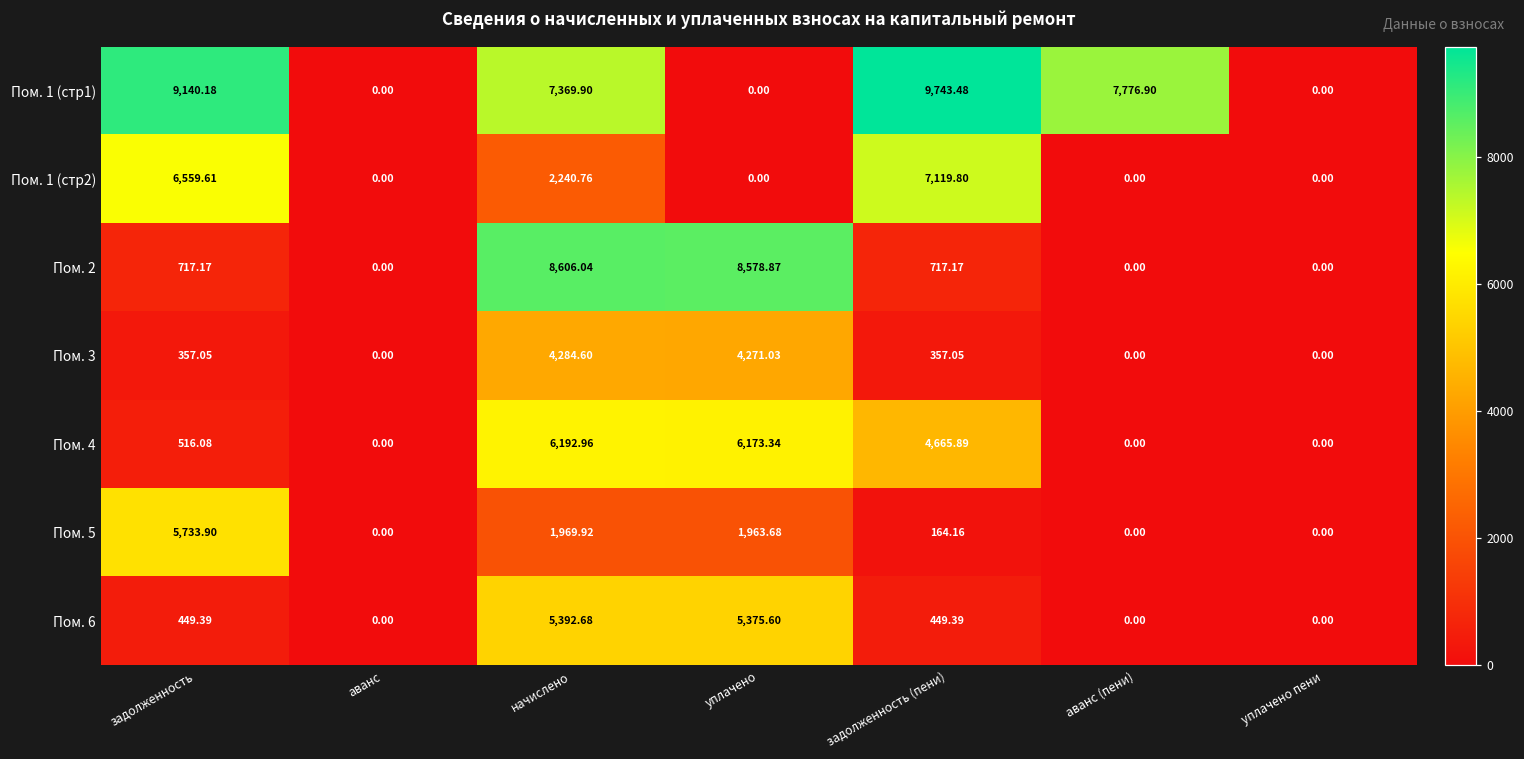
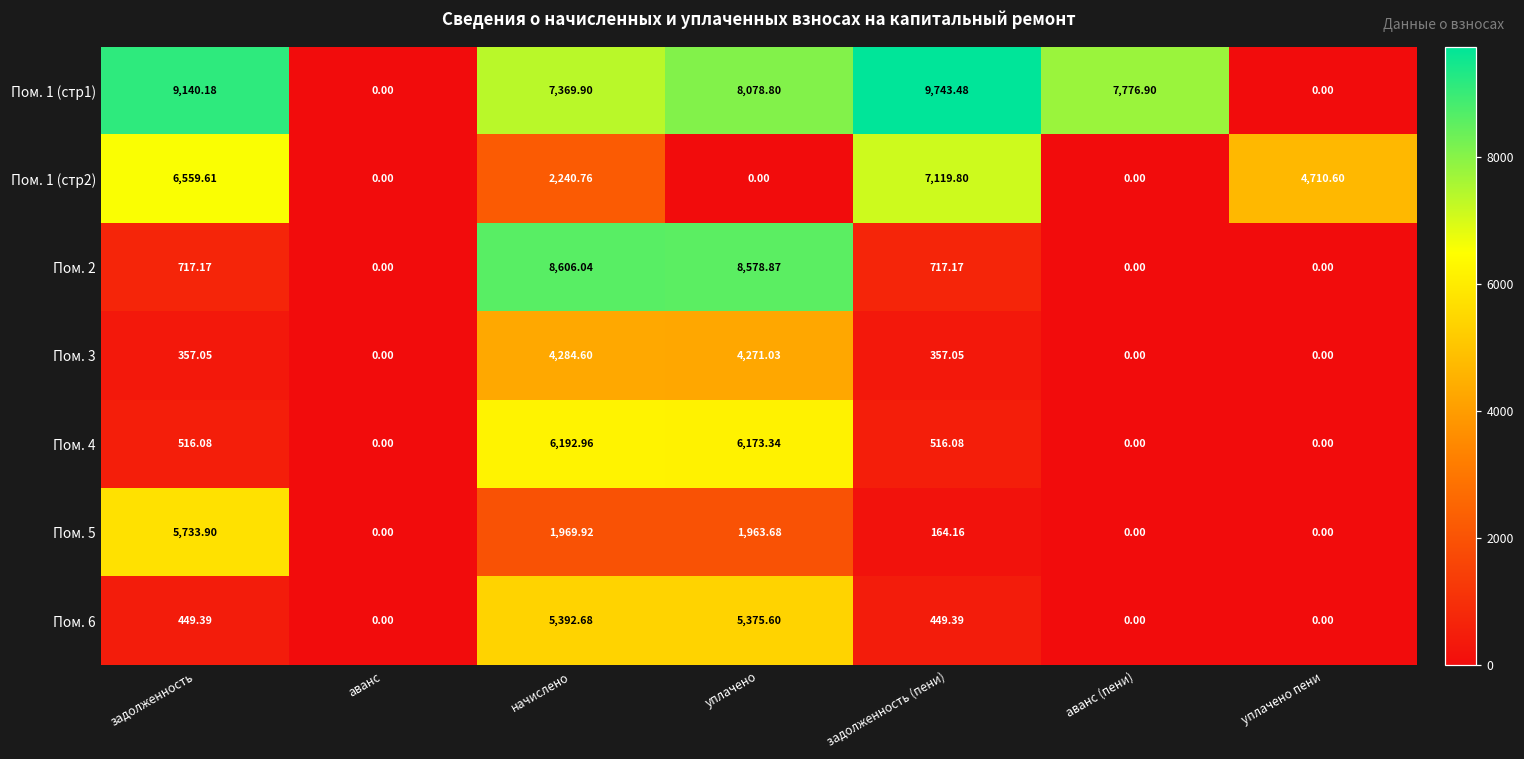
  {
    "Пом. 1 (стр1)": {
      "задолженность": "9,140.18",
      "аванс": "0.00",
      "начислено": "7,369.90",
-     "уплачено": "0.00",
+     "уплачено": "8,078.80",
      "задолженность (пени)": "9,743.48",
      "аванс (пени)": "7,776.90",
      "уплачено пени": "0.00"
    },
    "Пом. 1 (стр2)": {
      "задолженность": "6,559.61",
      "аванс": "0.00",
      "начислено": "2,240.76",
      "уплачено": "0.00",
      "задолженность (пени)": "7,119.80",
      "аванс (пени)": "0.00",
-     "уплачено пени": "0.00"
+     "уплачено пени": "4,710.60"
    },
    "Пом. 2": {
      "задолженность": "717.17",
      "аванс": "0.00",
      "начислено": "8,606.04",
      "уплачено": "8,578.87",
      "задолженность (пени)": "717.17",
      "аванс (пени)": "0.00",
      "уплачено пени": "0.00"
    },
    "Пом. 3": {
      "задолженность": "357.05",
      "аванс": "0.00",
      "начислено": "4,284.60",
      "уплачено": "4,271.03",
      "задолженность (пени)": "357.05",
      "аванс (пени)": "0.00",
      "уплачено пени": "0.00"
    },
    "Пом. 4": {
      "задолженность": "516.08",
      "аванс": "0.00",
      "начислено": "6,192.96",
      "уплачено": "6,173.34",
-     "задолженность (пени)": "4,665.89",
+     "задолженность (пени)": "516.08",
      "аванс (пени)": "0.00",
      "уплачено пени": "0.00"
    },
    "Пом. 5": {
      "задолженность": "5,733.90",
      "аванс": "0.00",
      "начислено": "1,969.92",
      "уплачено": "1,963.68",
      "задолженность (пени)": "164.16",
      "аванс (пени)": "0.00",
      "уплачено пени": "0.00"
    },
    "Пом. 6": {
      "задолженность": "449.39",
      "аванс": "0.00",
      "начислено": "5,392.68",
      "уплачено": "5,375.60",
      "задолженность (пени)": "449.39",
      "аванс (пени)": "0.00",
      "уплачено пени": "0.00"
    }
  }
